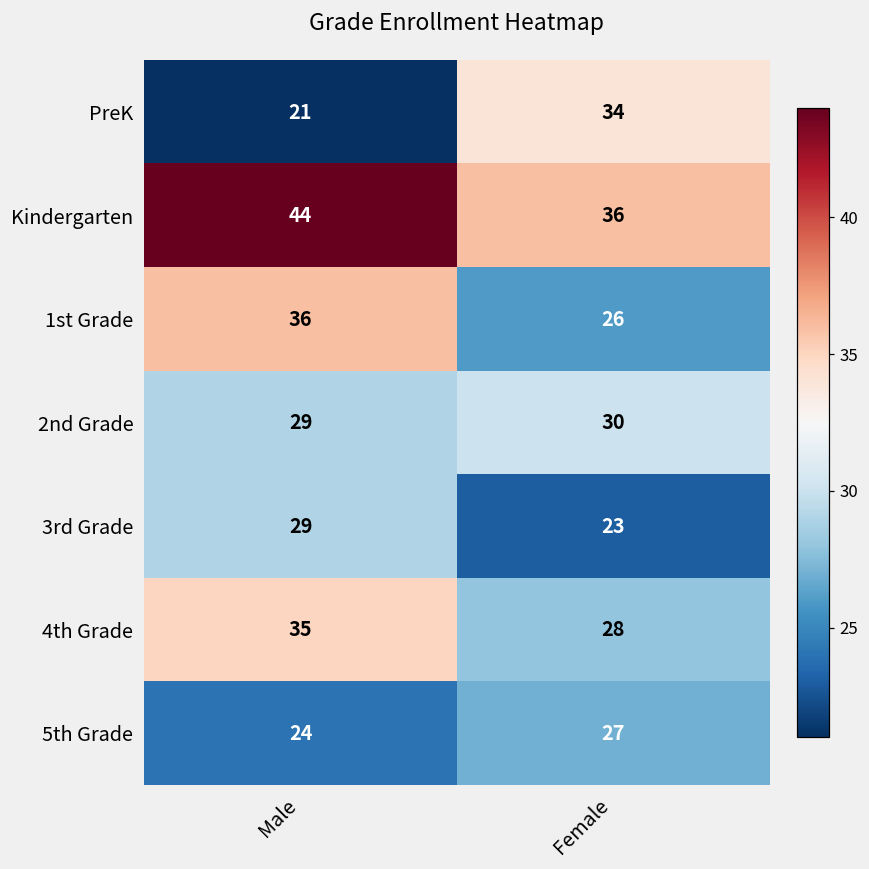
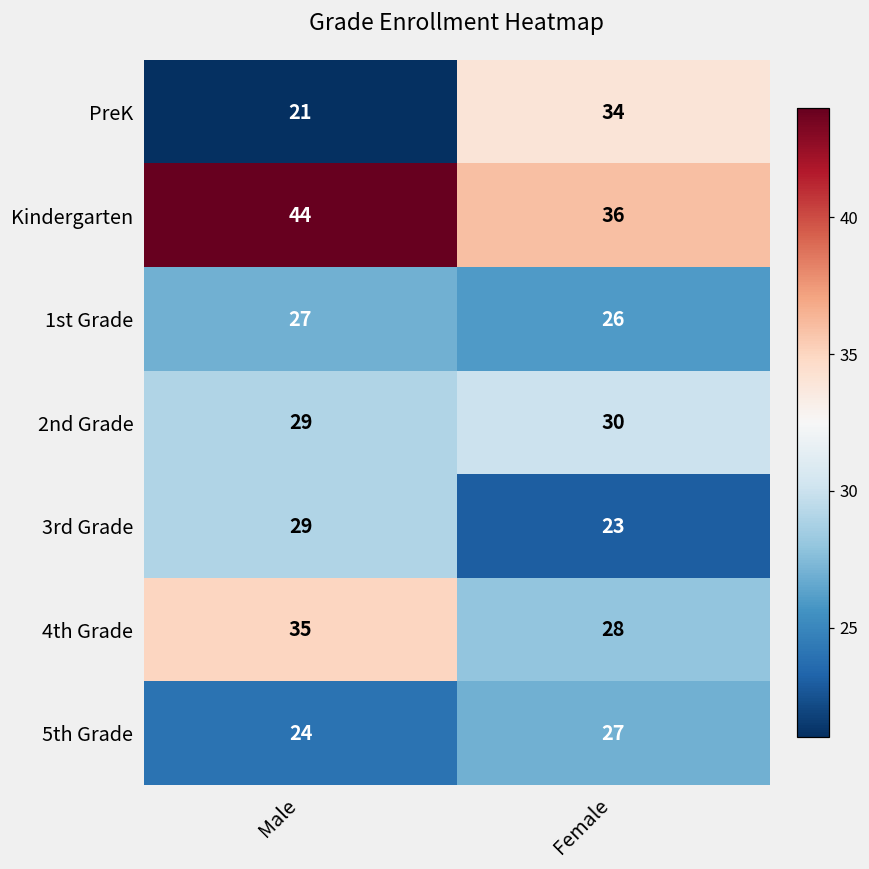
  {
    "PreK": {
      "Male": 21,
      "Female": 34
    },
    "Kindergarten": {
      "Male": 44,
      "Female": 36
    },
    "1st Grade": {
-     "Male": 36,
+     "Male": 27,
      "Female": 26
    },
    "2nd Grade": {
      "Male": 29,
      "Female": 30
    },
    "3rd Grade": {
      "Male": 29,
      "Female": 23
    },
    "4th Grade": {
      "Male": 35,
      "Female": 28
    },
    "5th Grade": {
      "Male": 24,
      "Female": 27
    }
  }
